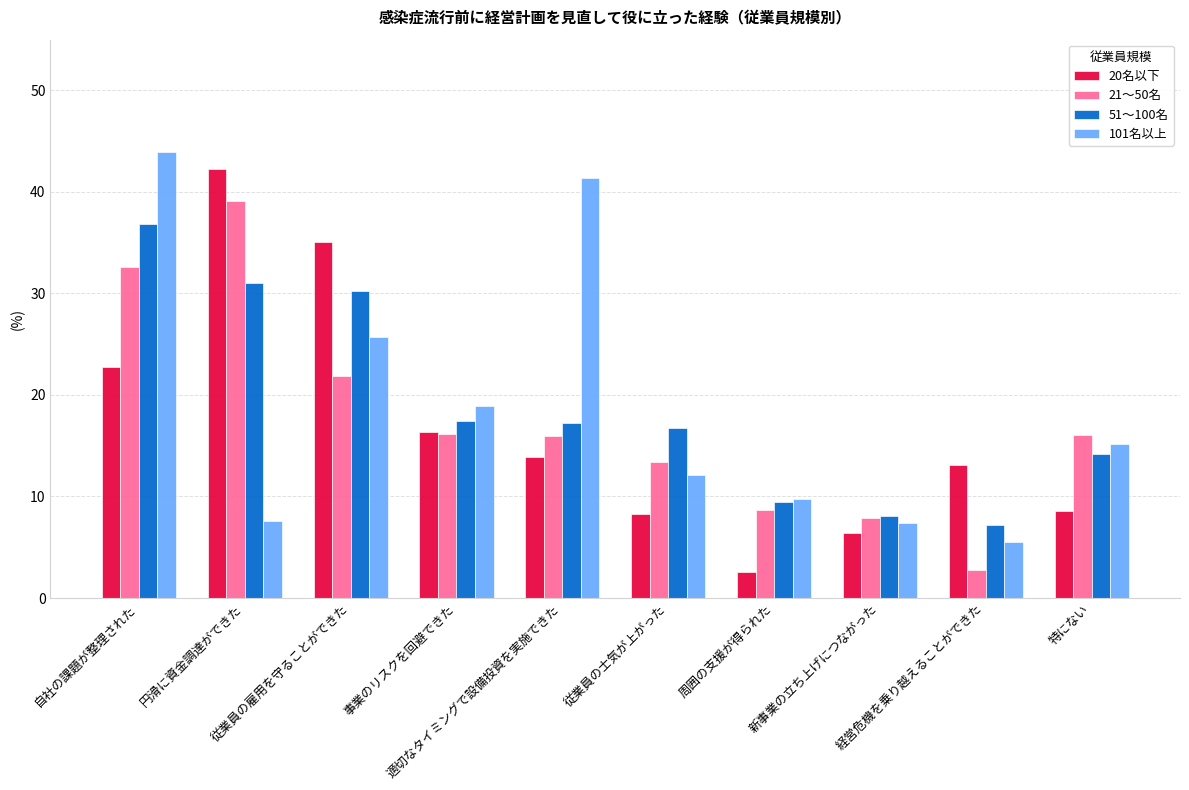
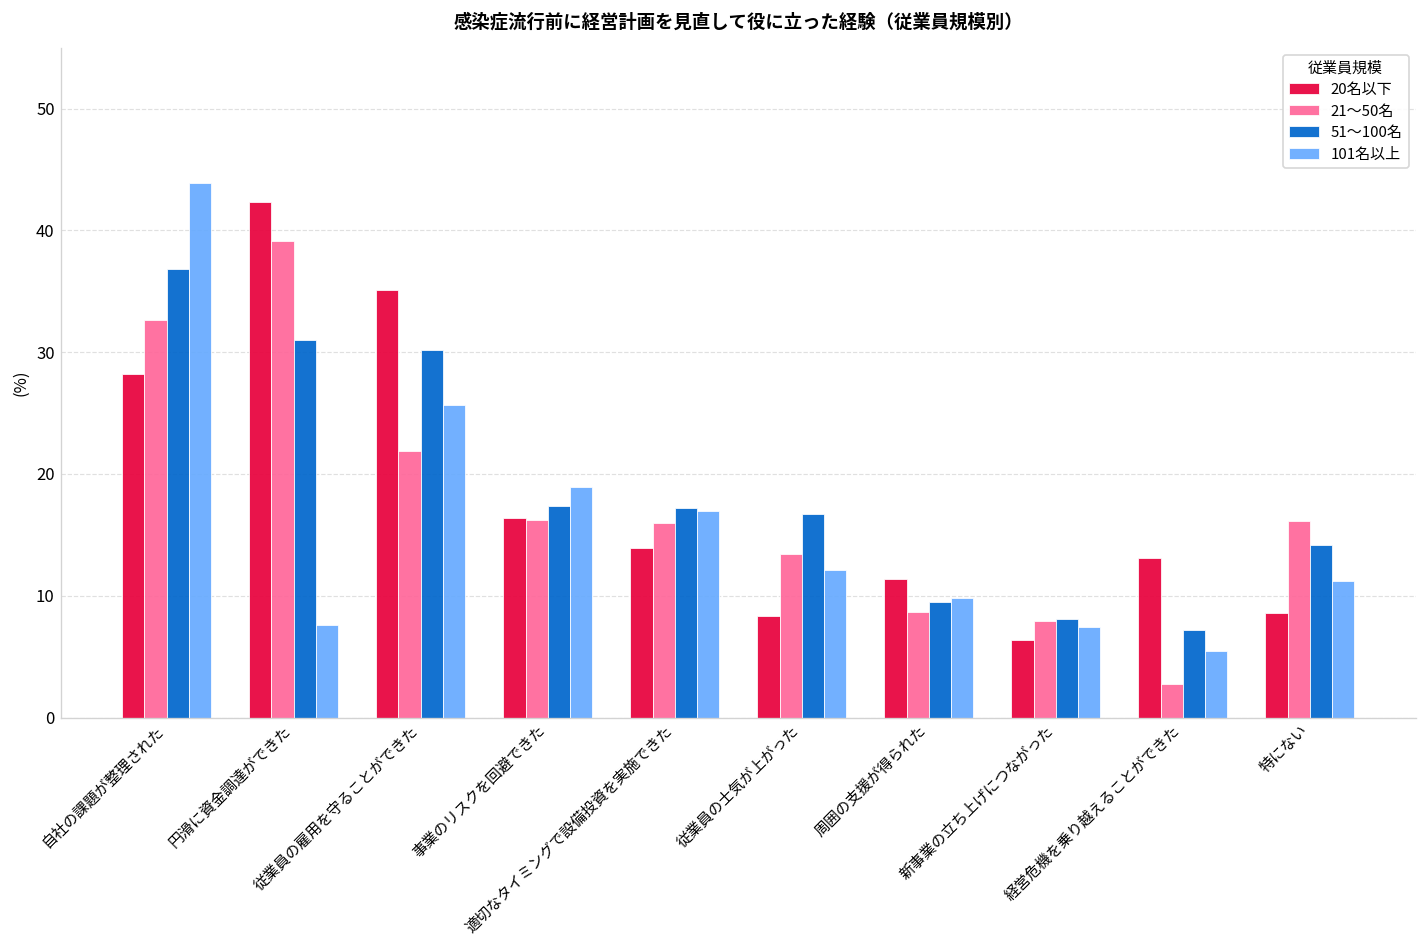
  {
    "20名以下": {
-     "自社の課題が整理された": 22.8,
+     "自社の課題が整理された": 28.2,
      "円滑に資金調達ができた": 42.3,
      "従業員の雇用を守ることができた": 35.1,
      "事業のリスクを回避できた": 16.4,
      "適切なタイミングで設備投資を実施できた": 13.9,
      "従業員の士気が上がった": 8.3,
-     "周囲の支援が得られた": 2.6,
+     "周囲の支援が得られた": 11.4,
      "新事業の立ち上げにつながった": 6.4,
      "経営危機を乗り越えることができた": 13.1,
      "特にない": 8.6
    },
    "21～50名": {
      "自社の課題が整理された": 32.6,
      "円滑に資金調達ができた": 39.1,
      "従業員の雇用を守ることができた": 21.9,
      "事業のリスクを回避できた": 16.2,
      "適切なタイミングで設備投資を実施できた": 16.0,
      "従業員の士気が上がった": 13.4,
      "周囲の支援が得られた": 8.7,
      "新事業の立ち上げにつながった": 7.9,
      "経営危機を乗り越えることができた": 2.8,
      "特にない": 16.1
    },
    "51～100名": {
      "自社の課題が整理された": 36.8,
      "円滑に資金調達ができた": 31.0,
      "従業員の雇用を守ることができた": 30.2,
      "事業のリスクを回避できた": 17.4,
      "適切なタイミングで設備投資を実施できた": 17.2,
      "従業員の士気が上がった": 16.7,
      "周囲の支援が得られた": 9.5,
      "新事業の立ち上げにつながった": 8.1,
      "経営危機を乗り越えることができた": 7.2,
      "特にない": 14.2
    },
    "101名以上": {
      "自社の課題が整理された": 43.9,
      "円滑に資金調達ができた": 7.6,
      "従業員の雇用を守ることができた": 25.7,
      "事業のリスクを回避できた": 18.9,
-     "適切なタイミングで設備投資を実施できた": 41.4,
+     "適切なタイミングで設備投資を実施できた": 17.0,
      "従業員の士気が上がった": 12.1,
      "周囲の支援が得られた": 9.8,
      "新事業の立ち上げにつながった": 7.4,
      "経営危機を乗り越えることができた": 5.5,
-     "特にない": 15.2
+     "特にない": 11.2
    }
  }
